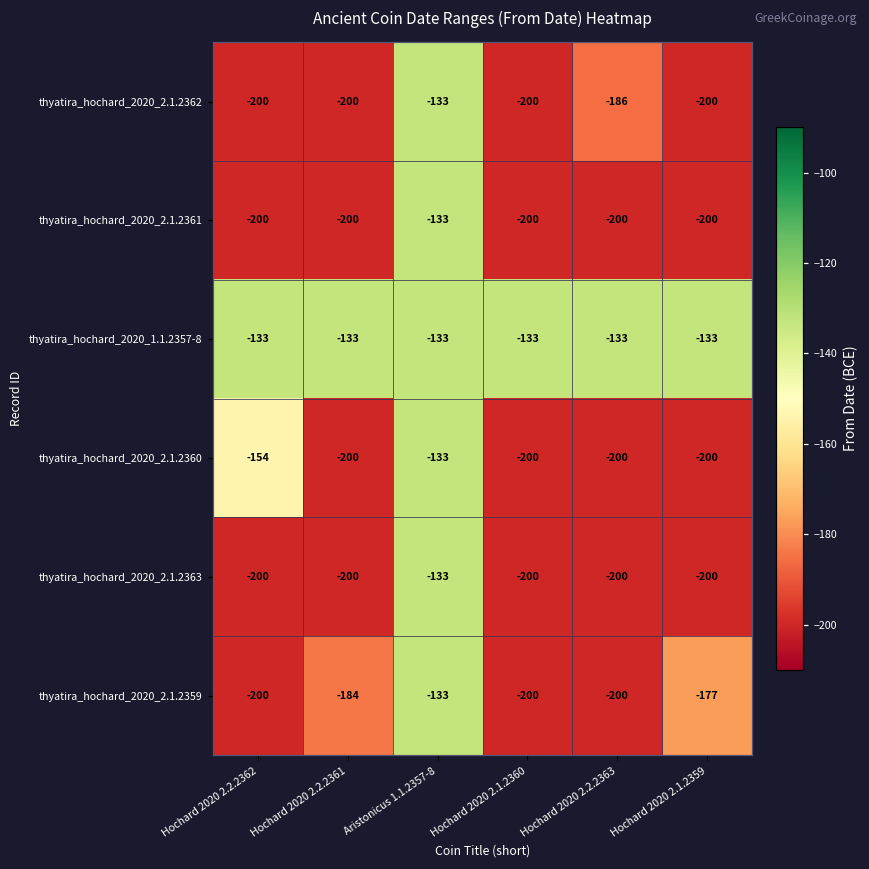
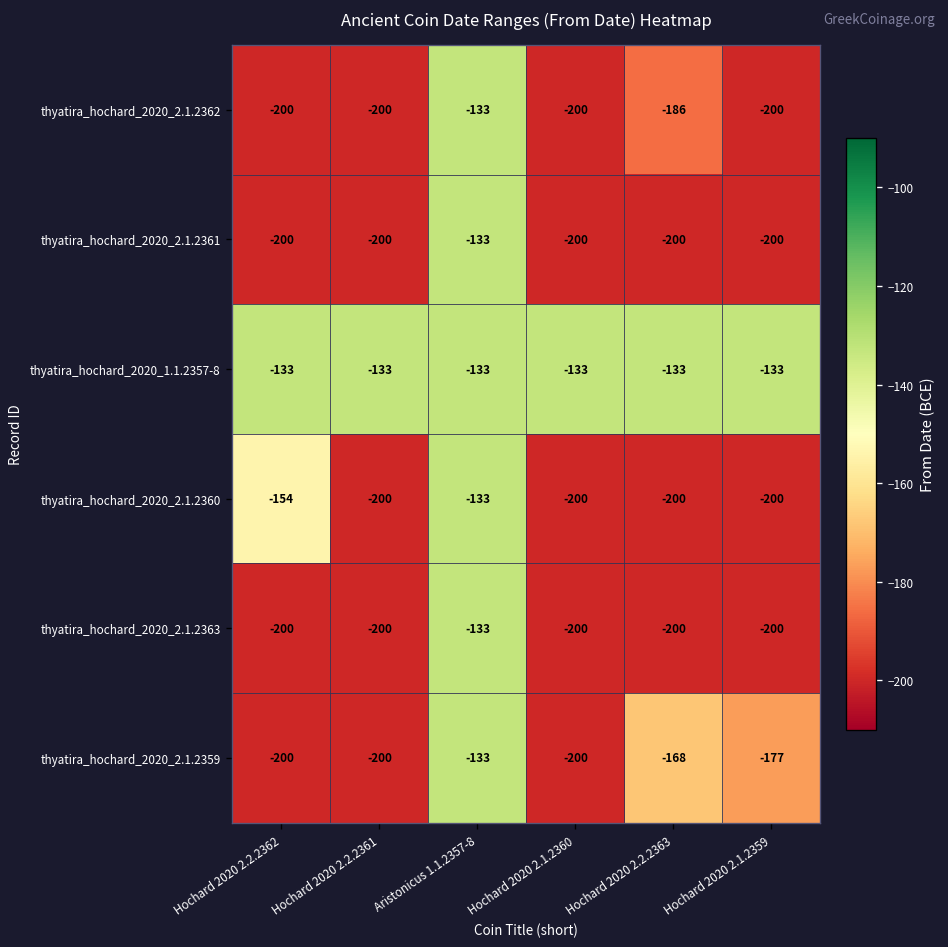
  {
    "thyatira_hochard_2020_2.1.2362": {
      "Hochard 2020 2.2.2362": -200,
      "Hochard 2020 2.2.2361": -200,
      "Aristonicus 1.1.2357-8": -133,
      "Hochard 2020 2.1.2360": -200,
      "Hochard 2020 2.2.2363": -186,
      "Hochard 2020 2.1.2359": -200
    },
    "thyatira_hochard_2020_2.1.2361": {
      "Hochard 2020 2.2.2362": -200,
      "Hochard 2020 2.2.2361": -200,
      "Aristonicus 1.1.2357-8": -133,
      "Hochard 2020 2.1.2360": -200,
      "Hochard 2020 2.2.2363": -200,
      "Hochard 2020 2.1.2359": -200
    },
    "thyatira_hochard_2020_1.1.2357-8": {
      "Hochard 2020 2.2.2362": -133,
      "Hochard 2020 2.2.2361": -133,
      "Aristonicus 1.1.2357-8": -133,
      "Hochard 2020 2.1.2360": -133,
      "Hochard 2020 2.2.2363": -133,
      "Hochard 2020 2.1.2359": -133
    },
    "thyatira_hochard_2020_2.1.2360": {
      "Hochard 2020 2.2.2362": -154,
      "Hochard 2020 2.2.2361": -200,
      "Aristonicus 1.1.2357-8": -133,
      "Hochard 2020 2.1.2360": -200,
      "Hochard 2020 2.2.2363": -200,
      "Hochard 2020 2.1.2359": -200
    },
    "thyatira_hochard_2020_2.1.2363": {
      "Hochard 2020 2.2.2362": -200,
      "Hochard 2020 2.2.2361": -200,
      "Aristonicus 1.1.2357-8": -133,
      "Hochard 2020 2.1.2360": -200,
      "Hochard 2020 2.2.2363": -200,
      "Hochard 2020 2.1.2359": -200
    },
    "thyatira_hochard_2020_2.1.2359": {
      "Hochard 2020 2.2.2362": -200,
-     "Hochard 2020 2.2.2361": -184,
+     "Hochard 2020 2.2.2361": -200,
      "Aristonicus 1.1.2357-8": -133,
      "Hochard 2020 2.1.2360": -200,
-     "Hochard 2020 2.2.2363": -200,
+     "Hochard 2020 2.2.2363": -168,
      "Hochard 2020 2.1.2359": -177
    }
  }
